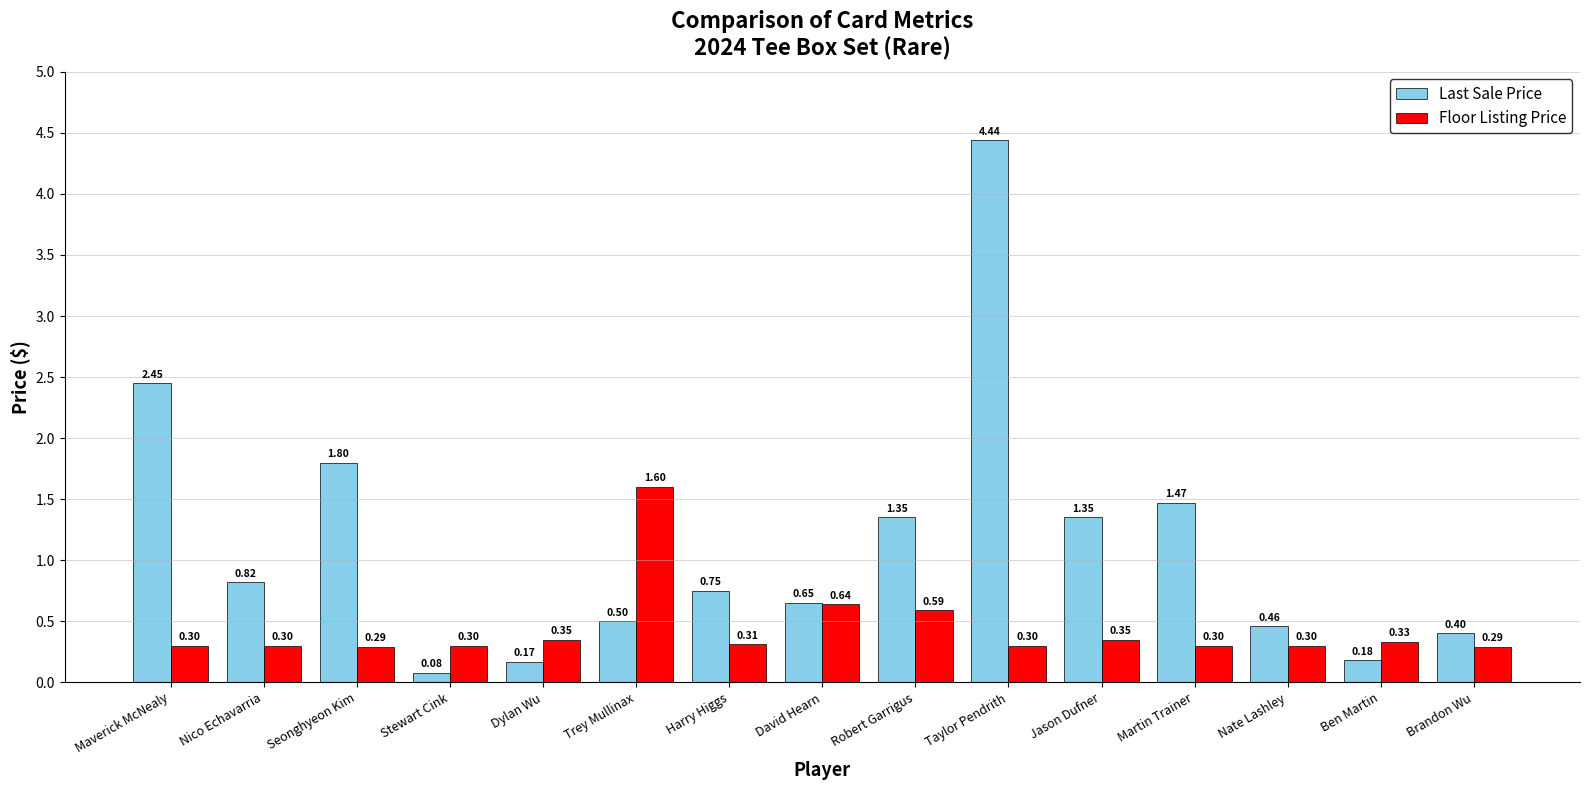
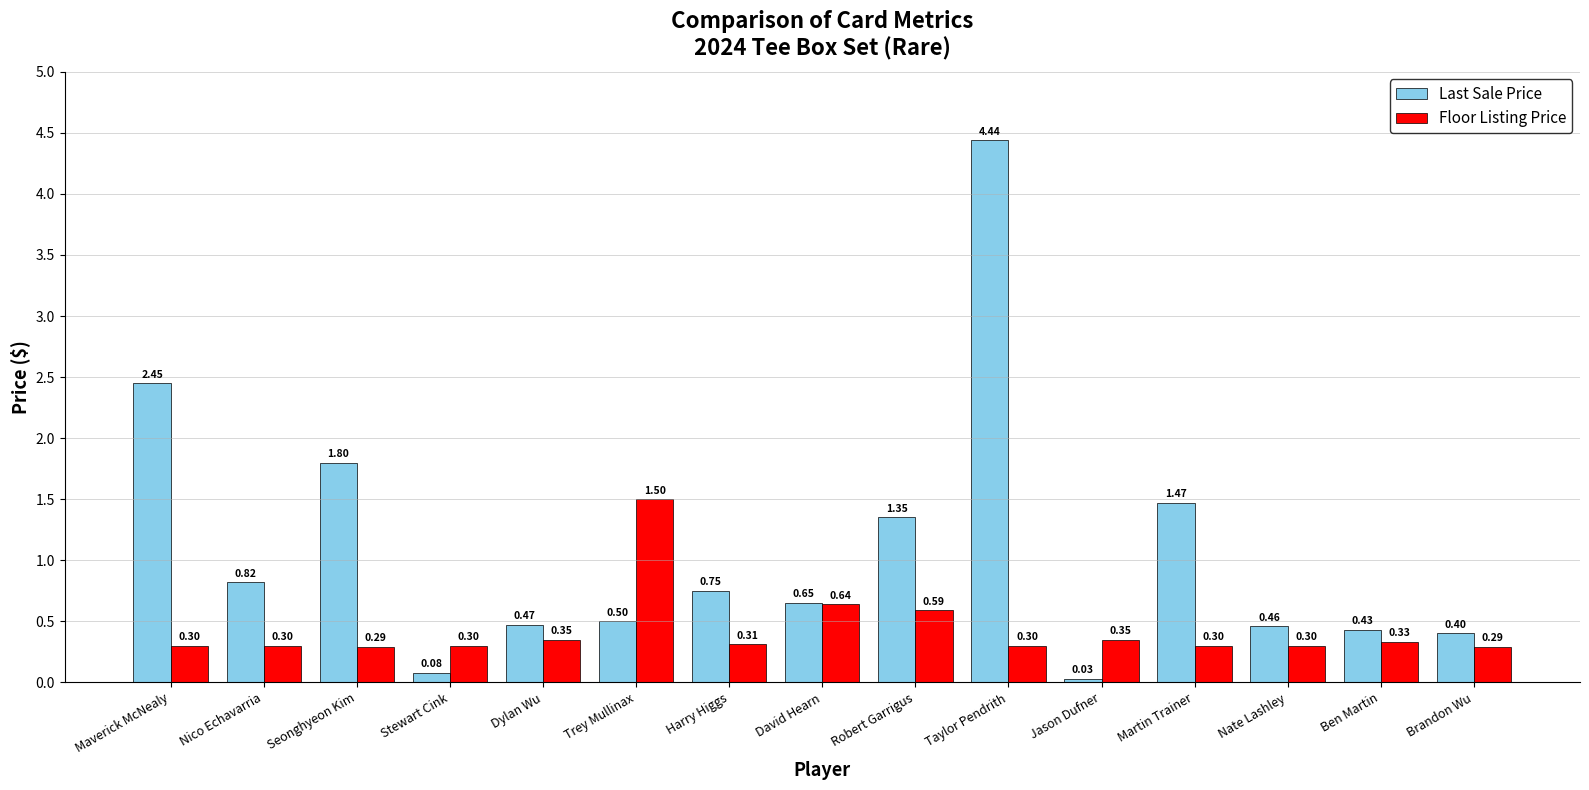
  {
    "Last Sale Price": {
      "Maverick McNealy": 2.45,
      "Nico Echavarria": 0.82,
      "Seonghyeon Kim": 1.80,
      "Stewart Cink": 0.08,
-     "Dylan Wu": 0.17,
+     "Dylan Wu": 0.47,
      "Trey Mullinax": 0.50,
      "Harry Higgs": 0.75,
      "David Hearn": 0.65,
      "Robert Garrigus": 1.35,
      "Taylor Pendrith": 4.44,
-     "Jason Dufner": 1.35,
+     "Jason Dufner": 0.03,
      "Martin Trainer": 1.47,
      "Nate Lashley": 0.46,
-     "Ben Martin": 0.18,
+     "Ben Martin": 0.43,
      "Brandon Wu": 0.40
    },
    "Floor Listing Price": {
      "Maverick McNealy": 0.30,
      "Nico Echavarria": 0.30,
      "Seonghyeon Kim": 0.29,
      "Stewart Cink": 0.30,
      "Dylan Wu": 0.35,
-     "Trey Mullinax": 1.60,
+     "Trey Mullinax": 1.50,
      "Harry Higgs": 0.31,
      "David Hearn": 0.64,
      "Robert Garrigus": 0.59,
      "Taylor Pendrith": 0.30,
      "Jason Dufner": 0.35,
      "Martin Trainer": 0.30,
      "Nate Lashley": 0.30,
      "Ben Martin": 0.33,
      "Brandon Wu": 0.29
    }
  }
